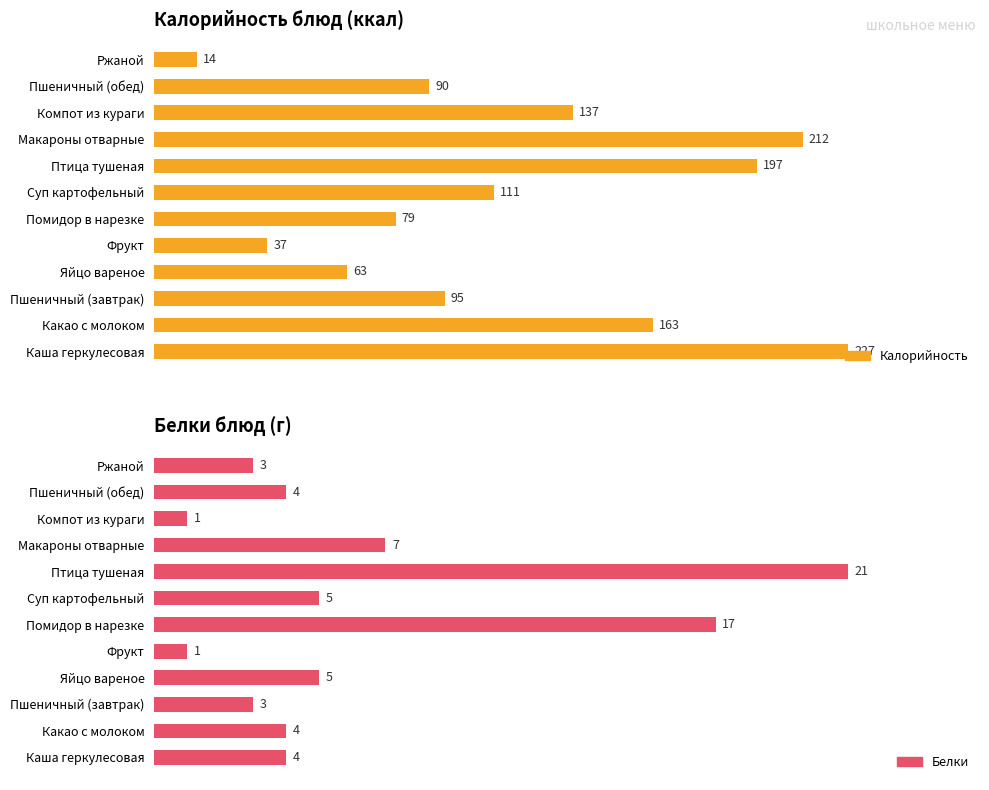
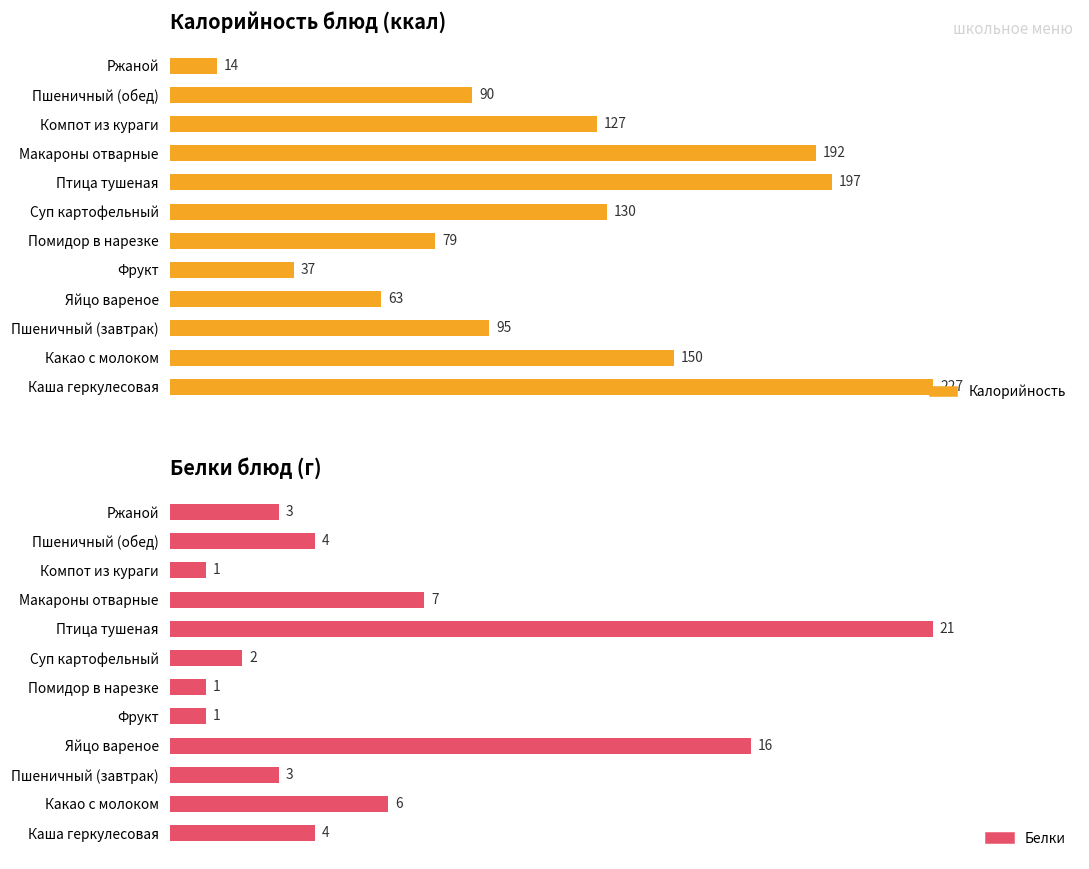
  {
    "Калорийность блюд (ккал)": {
      "Ржаной": 14,
      "Пшеничный (обед)": 90,
-     "Компот из кураги": 137,
-     "Макароны отварные": 212,
+     "Компот из кураги": 127,
+     "Макароны отварные": 192,
      "Птица тушеная": 197,
-     "Суп картофельный": 111,
+     "Суп картофельный": 130,
      "Помидор в нарезке": 79,
      "Фрукт": 37,
      "Яйцо вареное": 63,
      "Пшеничный (завтрак)": 95,
-     "Какао с молоком": 163,
+     "Какао с молоком": 150,
      "Каша геркулесовая": 227
    },
    "Белки блюд (г)": {
      "Ржаной": 3,
      "Пшеничный (обед)": 4,
      "Компот из кураги": 1,
      "Макароны отварные": 7,
      "Птица тушеная": 21,
-     "Суп картофельный": 5,
-     "Помидор в нарезке": 17,
+     "Суп картофельный": 2,
+     "Помидор в нарезке": 1,
      "Фрукт": 1,
-     "Яйцо вареное": 5,
+     "Яйцо вареное": 16,
      "Пшеничный (завтрак)": 3,
-     "Какао с молоком": 4,
+     "Какао с молоком": 6,
      "Каша геркулесовая": 4
    }
  }
